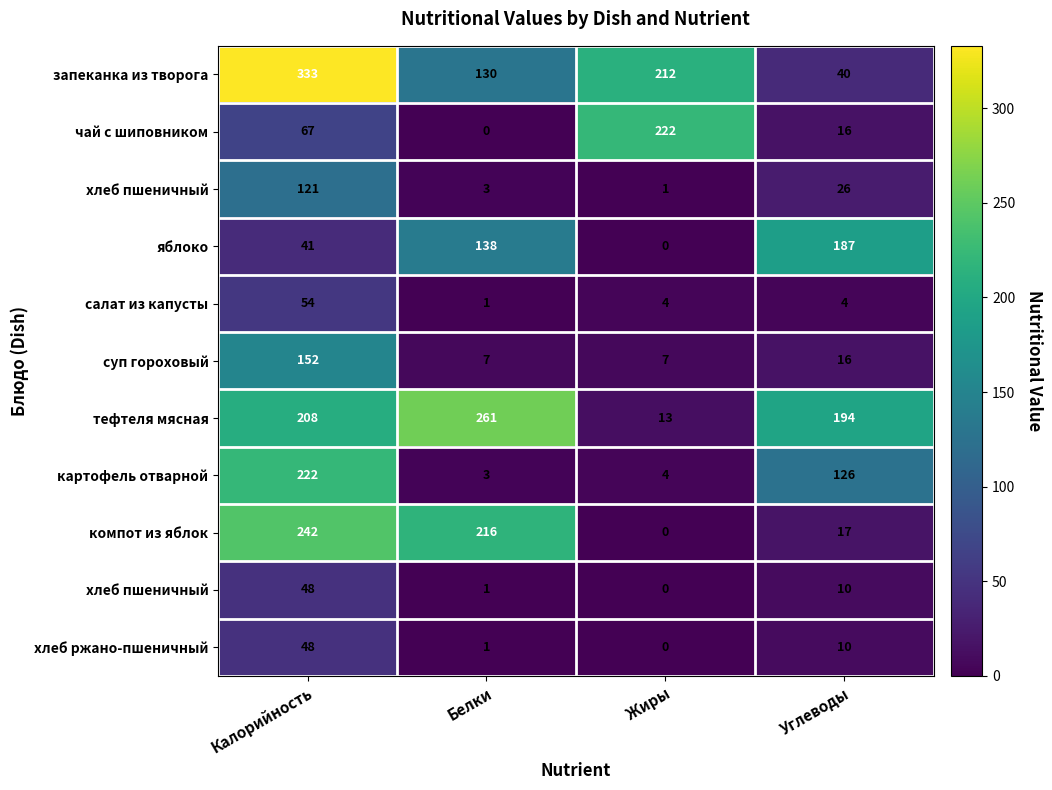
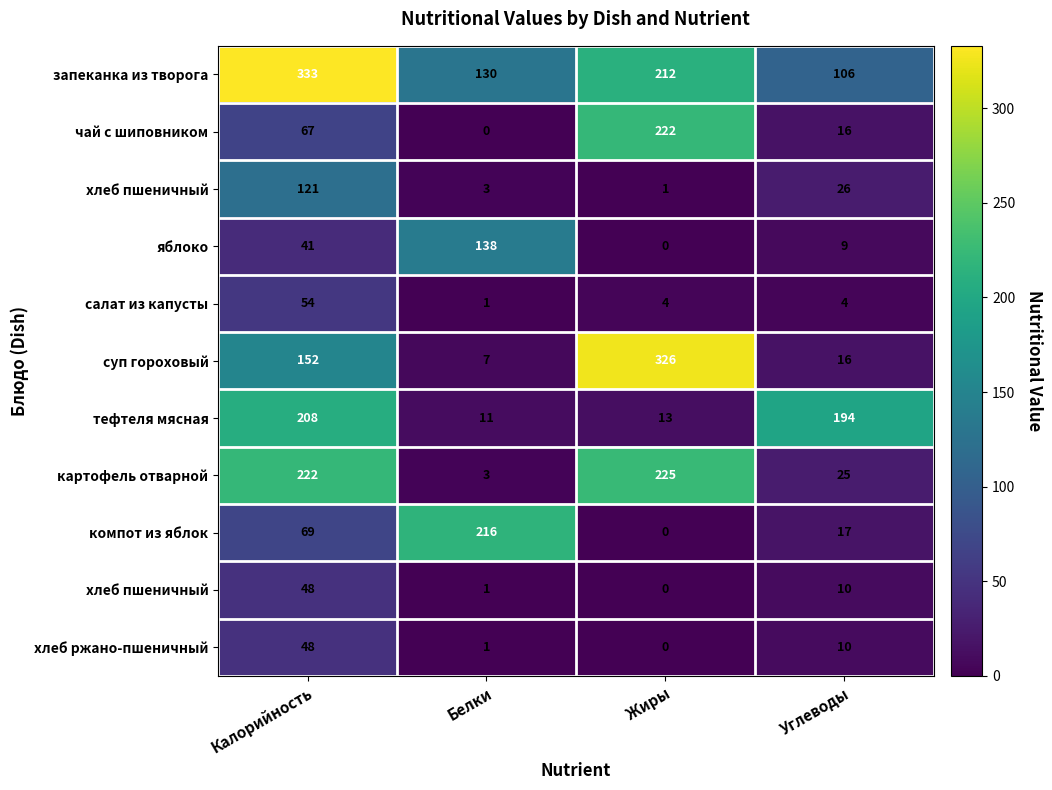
  {
    "запеканка из творога": {
      "Калорийность": 333,
      "Белки": 130,
      "Жиры": 212,
-     "Углеводы": 40
+     "Углеводы": 106
    },
    "чай с шиповником": {
      "Калорийность": 67,
      "Белки": 0,
      "Жиры": 222,
      "Углеводы": 16
    },
    "яблоко": {
      "Калорийность": 41,
      "Белки": 138,
      "Жиры": 0,
-     "Углеводы": 187
+     "Углеводы": 9
    },
    "салат из капусты": {
      "Калорийность": 54,
      "Белки": 1,
      "Жиры": 4,
      "Углеводы": 4
    },
    "суп гороховый": {
      "Калорийность": 152,
      "Белки": 7,
-     "Жиры": 7,
+     "Жиры": 326,
      "Углеводы": 16
    },
    "тефтеля мясная": {
      "Калорийность": 208,
-     "Белки": 261,
+     "Белки": 11,
      "Жиры": 13,
      "Углеводы": 194
    },
    "картофель отварной": {
      "Калорийность": 222,
      "Белки": 3,
-     "Жиры": 4,
-     "Углеводы": 126
+     "Жиры": 225,
+     "Углеводы": 25
    },
    "компот из яблок": {
-     "Калорийность": 242,
+     "Калорийность": 69,
      "Белки": 216,
      "Жиры": 0,
      "Углеводы": 17
    },
    "хлеб ржано-пшеничный": {
      "Калорийность": 48,
      "Белки": 1,
      "Жиры": 0,
      "Углеводы": 10
    }
  }
